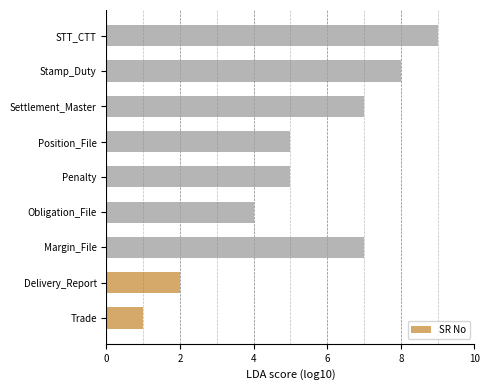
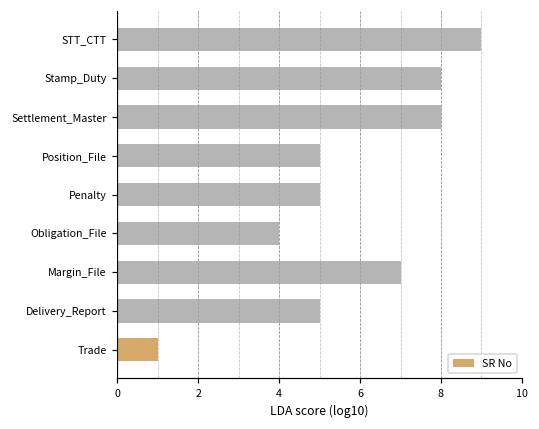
  {
    "STT_CTT": 9,
    "Stamp_Duty": 8,
-   "Settlement_Master": 7,
+   "Settlement_Master": 8,
    "Position_File": 5,
    "Penalty": 5,
    "Obligation_File": 4,
    "Margin_File": 7,
-   "Delivery_Report": 2,
+   "Delivery_Report": 5,
    "Trade": 1
  }
